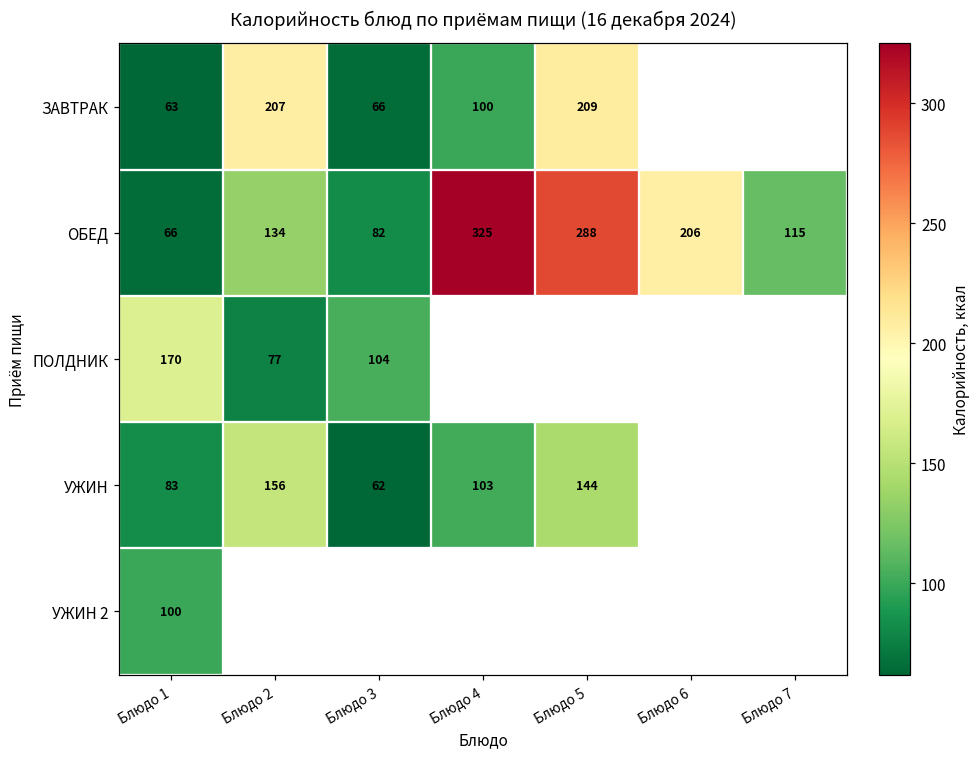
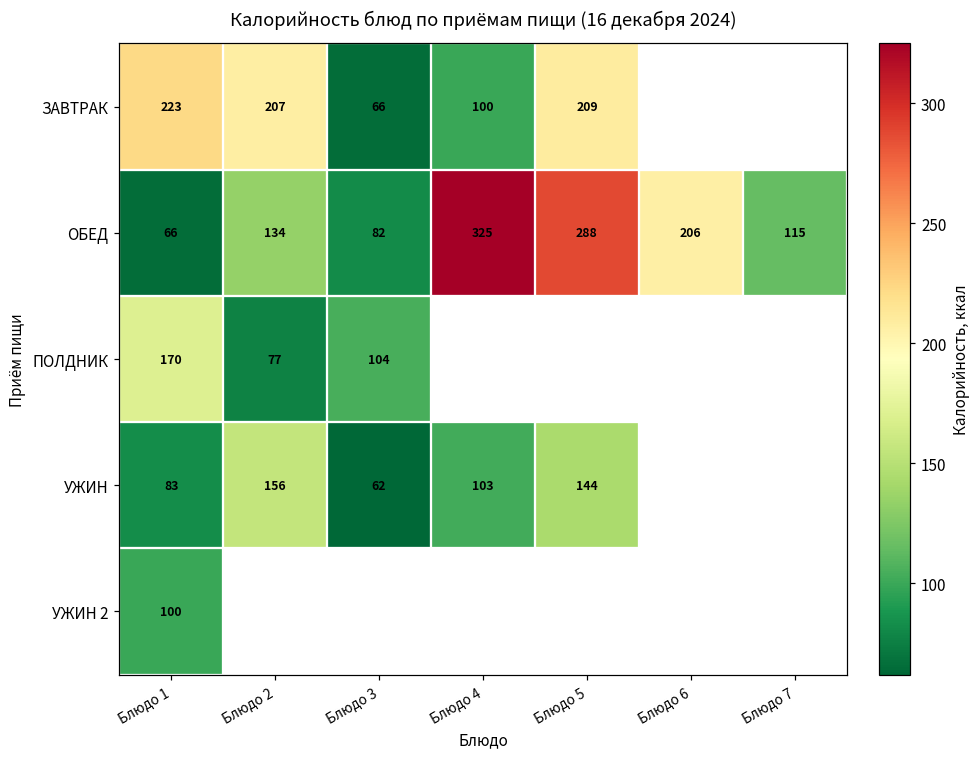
  {
    "ЗАВТРАК": {
-     "Блюдо 1": 63,
+     "Блюдо 1": 223,
      "Блюдо 2": 207,
      "Блюдо 3": 66,
      "Блюдо 4": 100,
      "Блюдо 5": 209
    },
    "ОБЕД": {
      "Блюдо 1": 66,
      "Блюдо 2": 134,
      "Блюдо 3": 82,
      "Блюдо 4": 325,
      "Блюдо 5": 288,
      "Блюдо 6": 206,
      "Блюдо 7": 115
    },
    "ПОЛДНИК": {
      "Блюдо 1": 170,
      "Блюдо 2": 77,
      "Блюдо 3": 104
    },
    "УЖИН": {
      "Блюдо 1": 83,
      "Блюдо 2": 156,
      "Блюдо 3": 62,
      "Блюдо 4": 103,
      "Блюдо 5": 144
    },
    "УЖИН 2": {
      "Блюдо 1": 100
    }
  }
